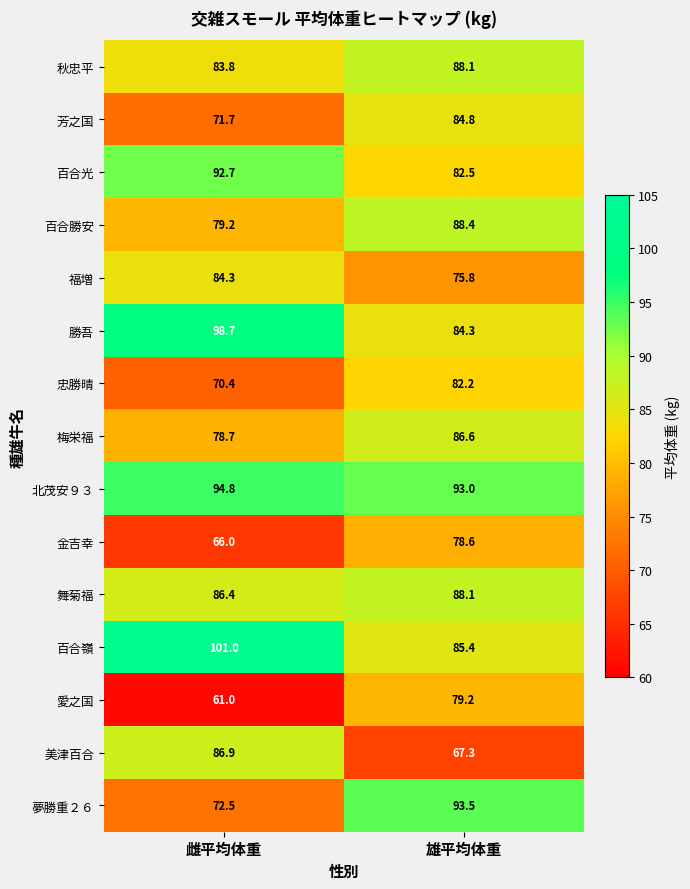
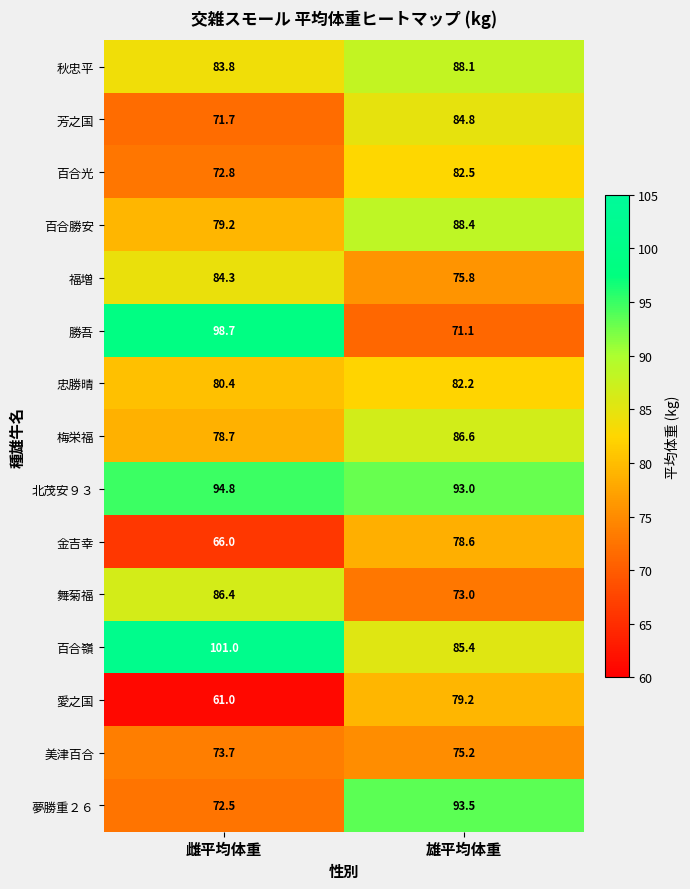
  {
    "秋忠平": {
      "雌平均体重": 83.8,
      "雄平均体重": 88.1
    },
    "芳之国": {
      "雌平均体重": 71.7,
      "雄平均体重": 84.8
    },
    "百合光": {
-     "雌平均体重": 92.7,
+     "雌平均体重": 72.8,
      "雄平均体重": 82.5
    },
    "百合勝安": {
      "雌平均体重": 79.2,
      "雄平均体重": 88.4
    },
    "福増": {
      "雌平均体重": 84.3,
      "雄平均体重": 75.8
    },
    "勝吾": {
      "雌平均体重": 98.7,
-     "雄平均体重": 84.3
+     "雄平均体重": 71.1
    },
    "忠勝晴": {
-     "雌平均体重": 70.4,
+     "雌平均体重": 80.4,
      "雄平均体重": 82.2
    },
    "梅栄福": {
      "雌平均体重": 78.7,
      "雄平均体重": 86.6
    },
    "北茂安９３": {
      "雌平均体重": 94.8,
      "雄平均体重": 93.0
    },
    "金吉幸": {
      "雌平均体重": 66.0,
      "雄平均体重": 78.6
    },
    "舞菊福": {
      "雌平均体重": 86.4,
-     "雄平均体重": 88.1
+     "雄平均体重": 73.0
    },
    "百合嶺": {
      "雌平均体重": 101.0,
      "雄平均体重": 85.4
    },
    "愛之国": {
      "雌平均体重": 61.0,
      "雄平均体重": 79.2
    },
    "美津百合": {
-     "雌平均体重": 86.9,
-     "雄平均体重": 67.3
+     "雌平均体重": 73.7,
+     "雄平均体重": 75.2
    },
    "夢勝重２６": {
      "雌平均体重": 72.5,
      "雄平均体重": 93.5
    }
  }
